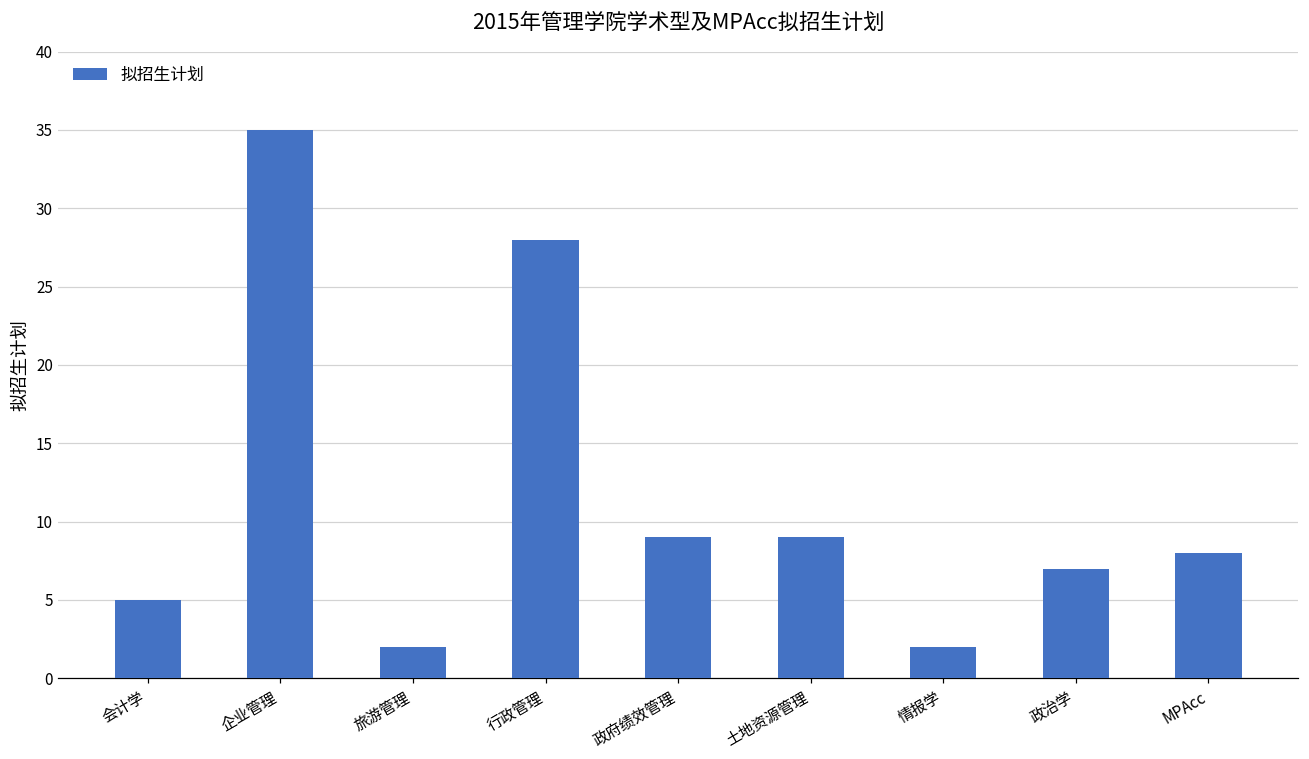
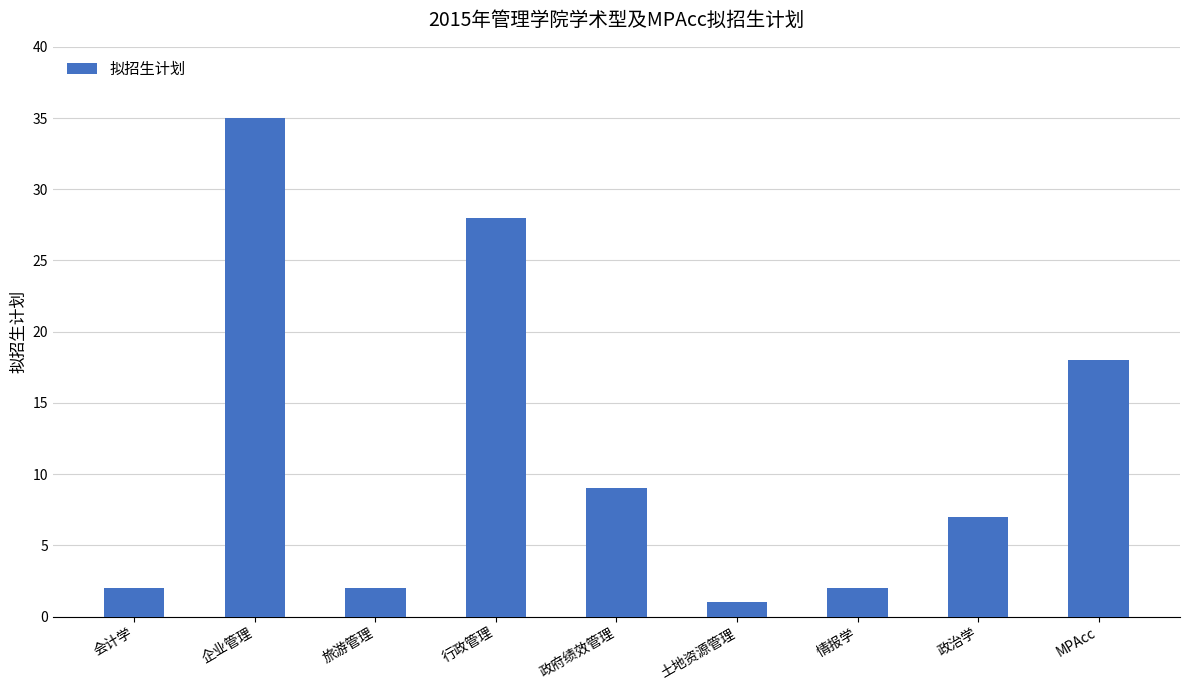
  {
-   "会计学": 5,
+   "会计学": 2,
    "企业管理": 35,
    "旅游管理": 2,
    "行政管理": 28,
    "政府绩效管理": 9,
-   "土地资源管理": 9,
+   "土地资源管理": 1,
    "情报学": 2,
    "政治学": 7,
-   "MPAcc": 8
+   "MPAcc": 18
  }
